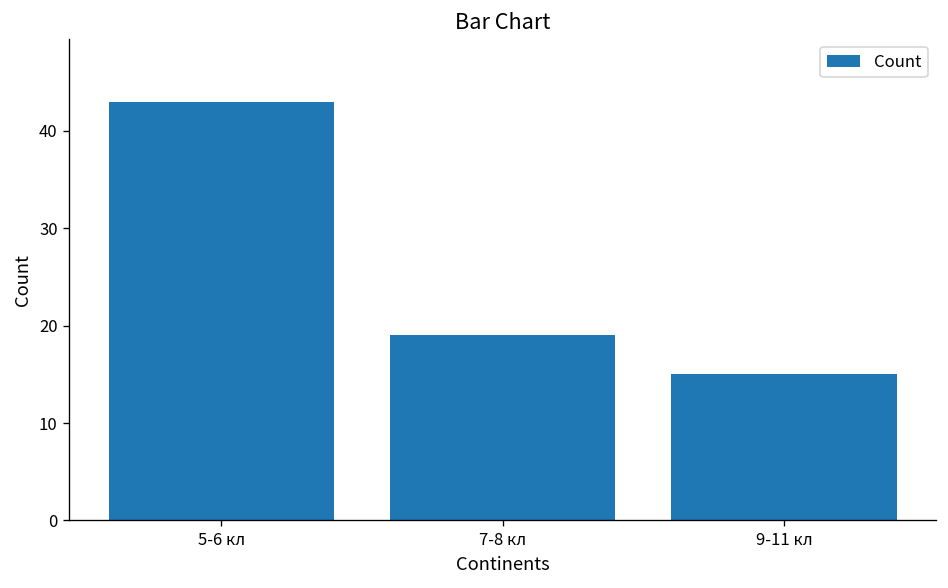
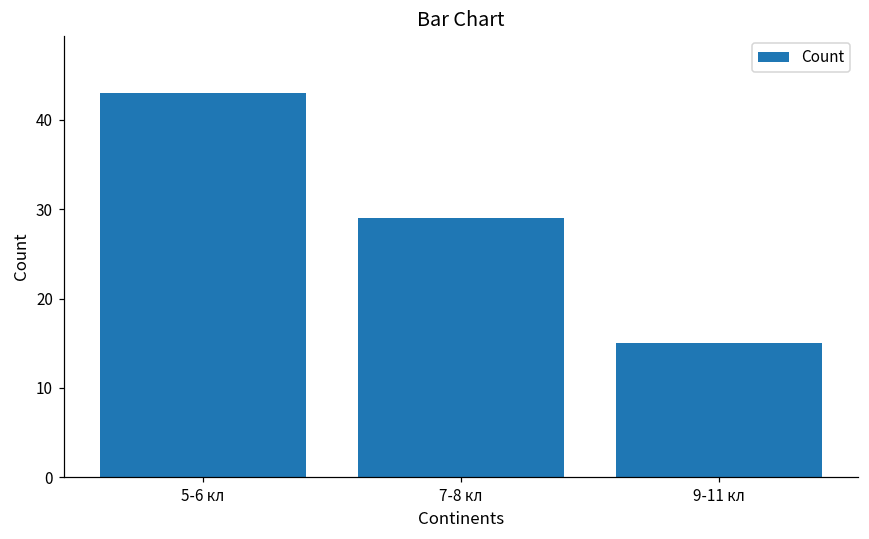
  {
    "5-6 кл": 43,
-   "7-8 кл": 19,
+   "7-8 кл": 29,
    "9-11 кл": 15
  }
